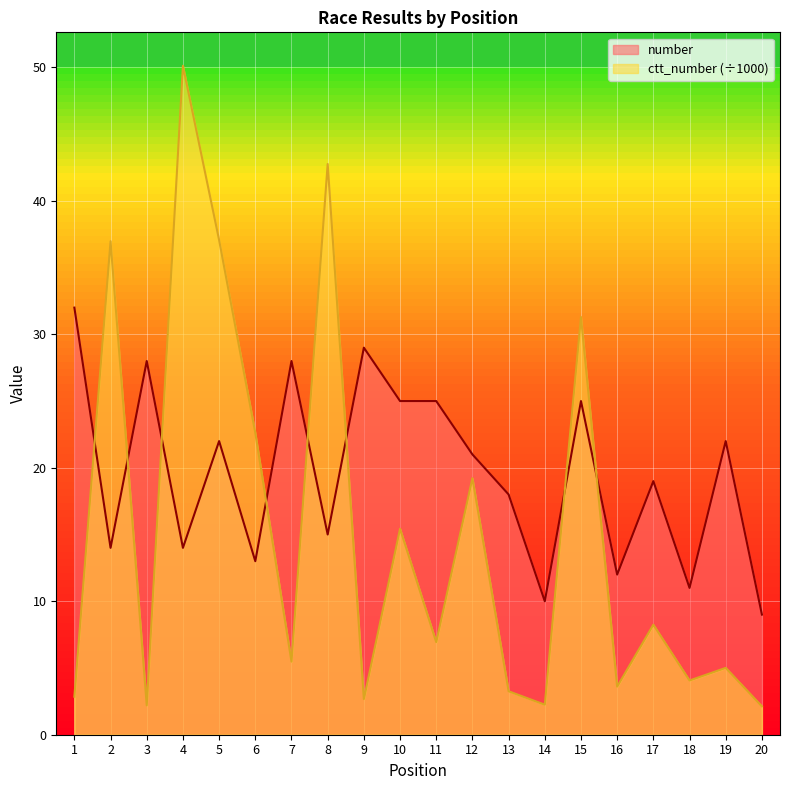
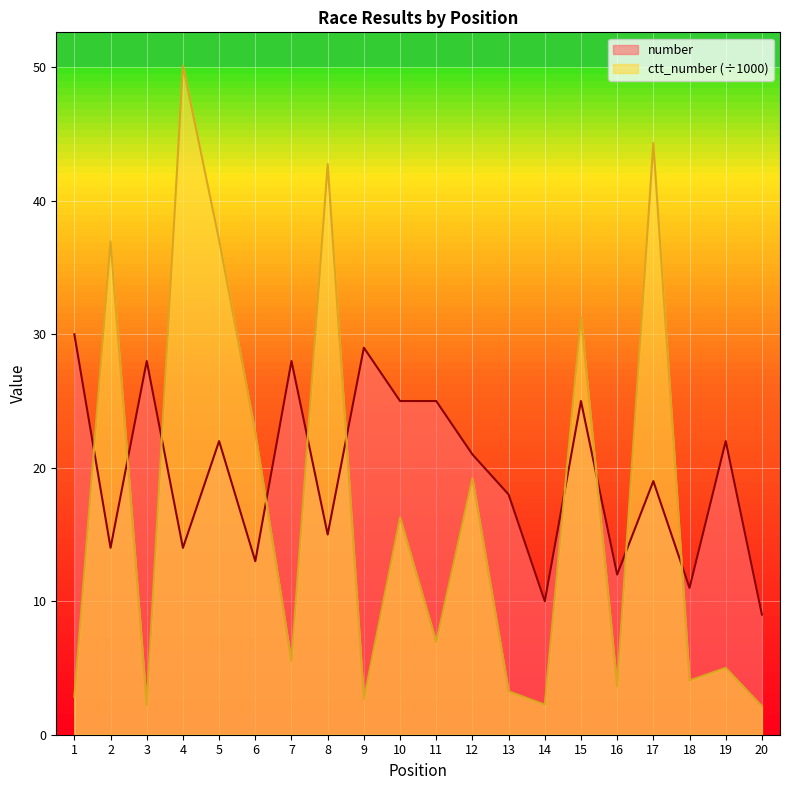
  {
    "number": {
-     "1": 32,
+     "1": 30,
      "2": 14,
      "3": 28,
      "4": 14,
      "5": 22,
      "6": 13,
      "7": 28,
      "8": 15,
      "9": 29,
      "10": 25,
      "11": 25,
      "12": 21,
      "13": 18,
      "14": 10,
      "15": 25,
      "16": 12,
      "17": 19,
      "18": 11,
      "19": 22,
      "20": 9
    },
    "ctt_number (÷1000)": {
      "1": 2.8,
      "2": 37.0,
      "3": 2.2,
      "4": 50.1,
      "5": 37.1,
      "6": 22.6,
      "7": 5.5,
      "8": 42.8,
      "9": 2.7,
-     "10": 15.4,
+     "10": 16.3,
      "11": 6.9,
      "12": 19.2,
      "13": 3.3,
      "14": 2.3,
      "15": 31.3,
      "16": 3.6,
-     "17": 8.2,
+     "17": 44.3,
      "18": 4.1,
      "19": 5.0,
      "20": 2.1
    }
  }
